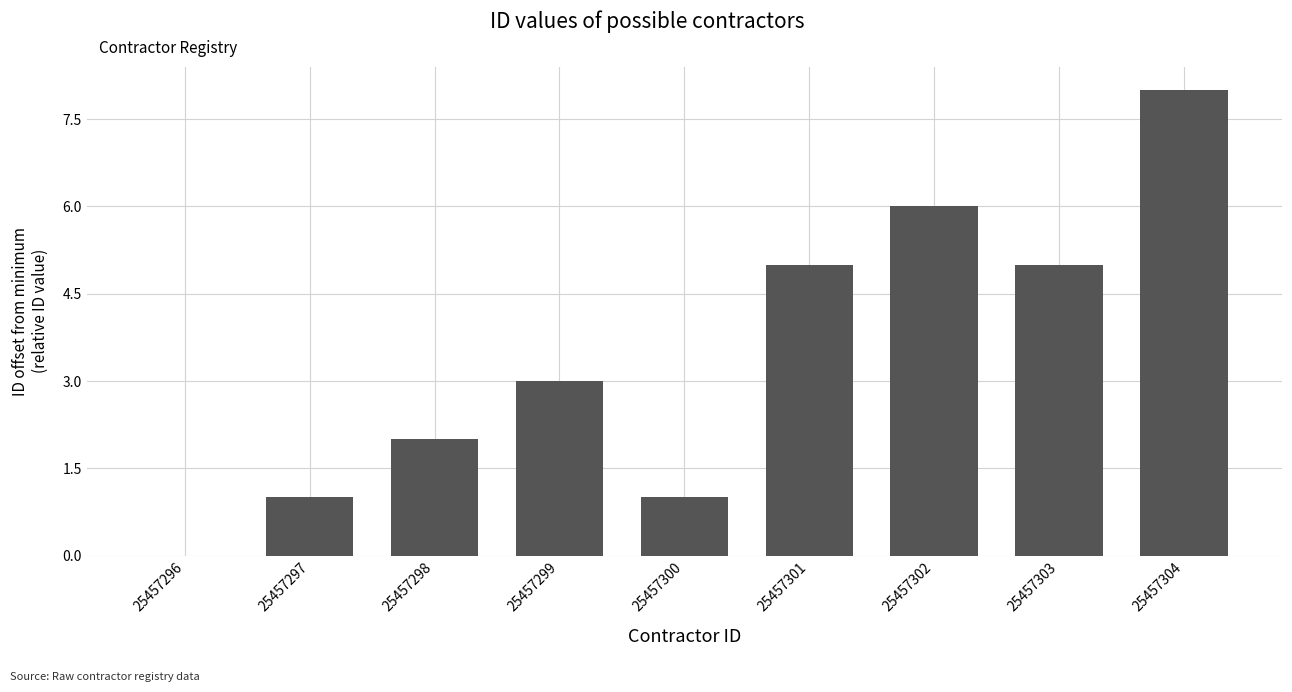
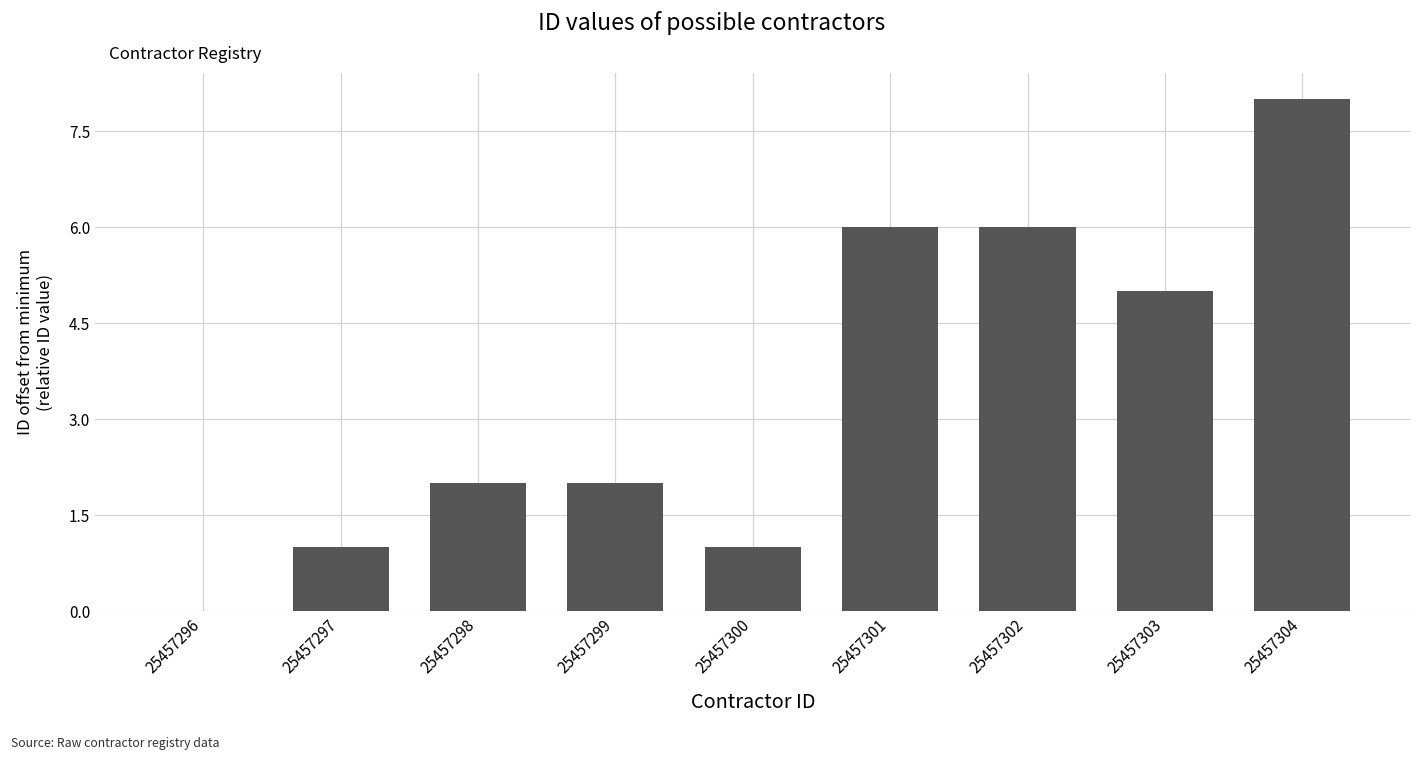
  {
    "25457296": 0.0,
    "25457297": 1.0,
    "25457298": 2.0,
-   "25457299": 3.0,
+   "25457299": 2.0,
    "25457300": 1.0,
-   "25457301": 5.0,
+   "25457301": 6.0,
    "25457302": 6.0,
    "25457303": 5.0,
    "25457304": 8.0
  }
